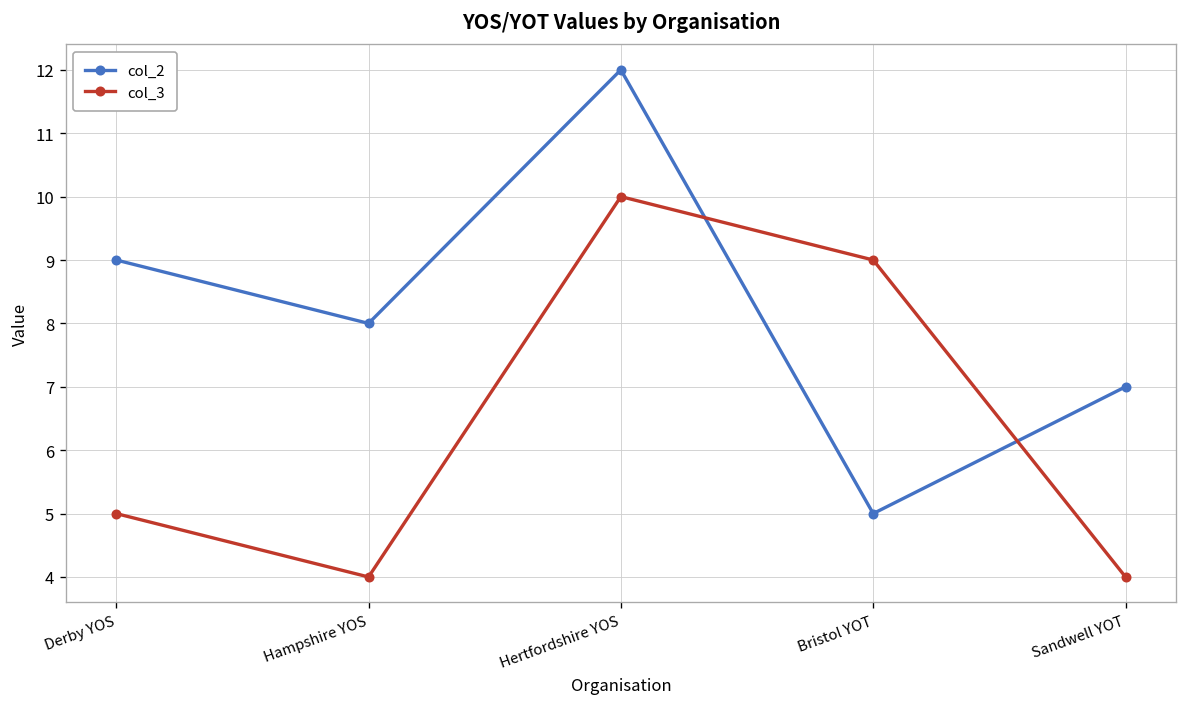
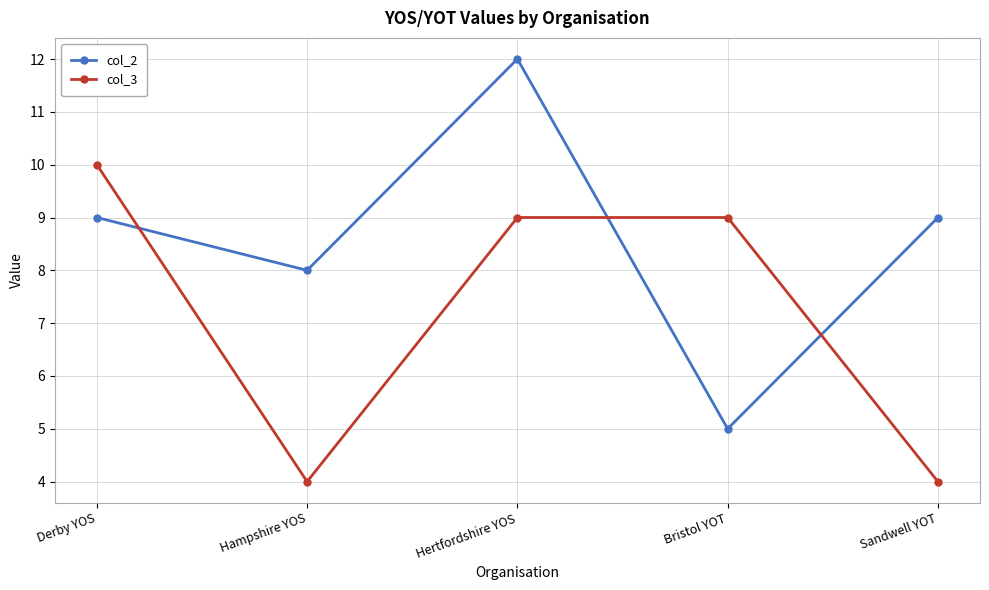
  {
    "col_2": {
      "Derby YOS": 9,
      "Hampshire YOS": 8,
      "Hertfordshire YOS": 12,
      "Bristol YOT": 5,
-     "Sandwell YOT": 7
+     "Sandwell YOT": 9
    },
    "col_3": {
-     "Derby YOS": 5,
+     "Derby YOS": 10,
      "Hampshire YOS": 4,
-     "Hertfordshire YOS": 10,
+     "Hertfordshire YOS": 9,
      "Bristol YOT": 9,
      "Sandwell YOT": 4
    }
  }
